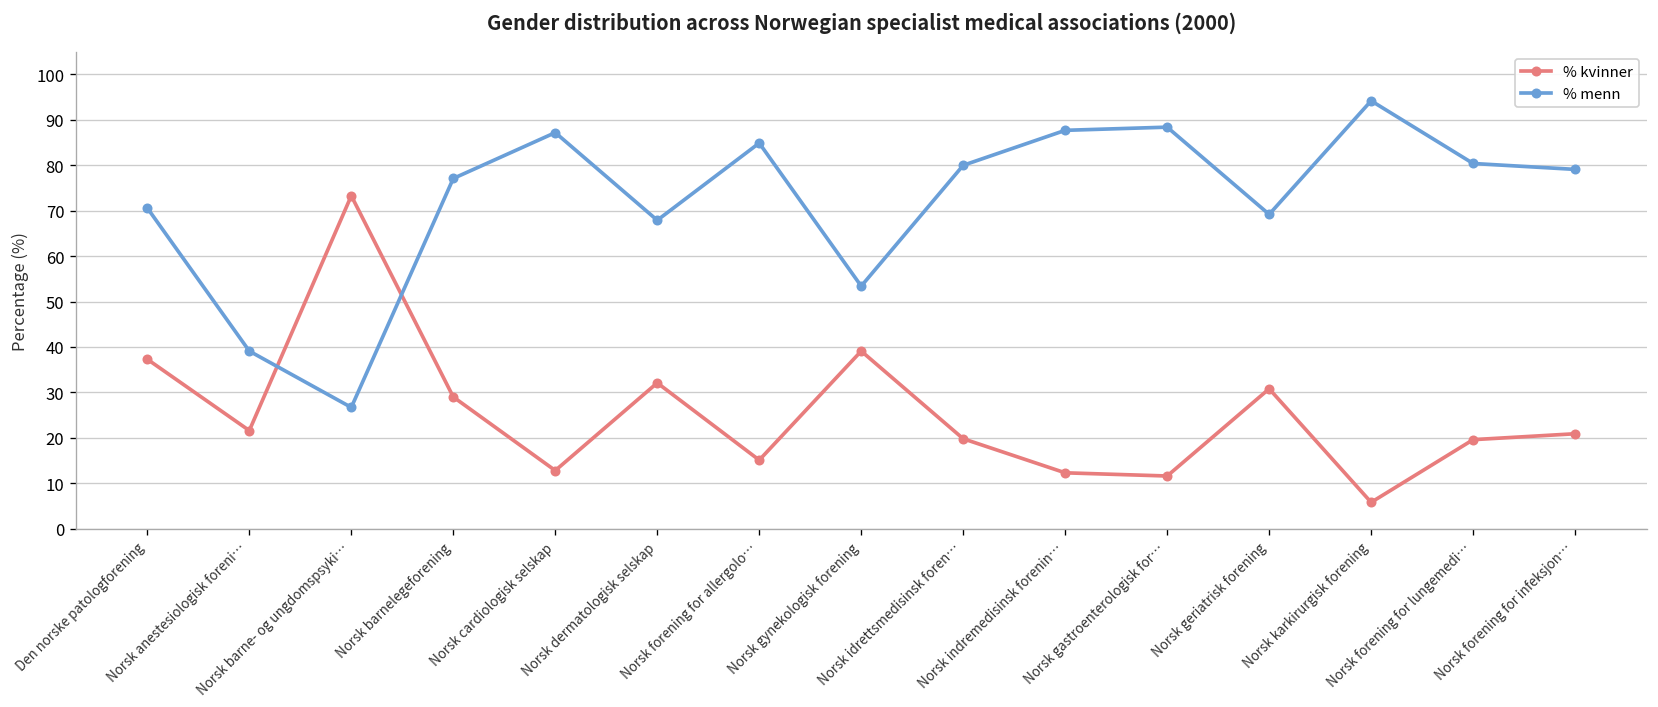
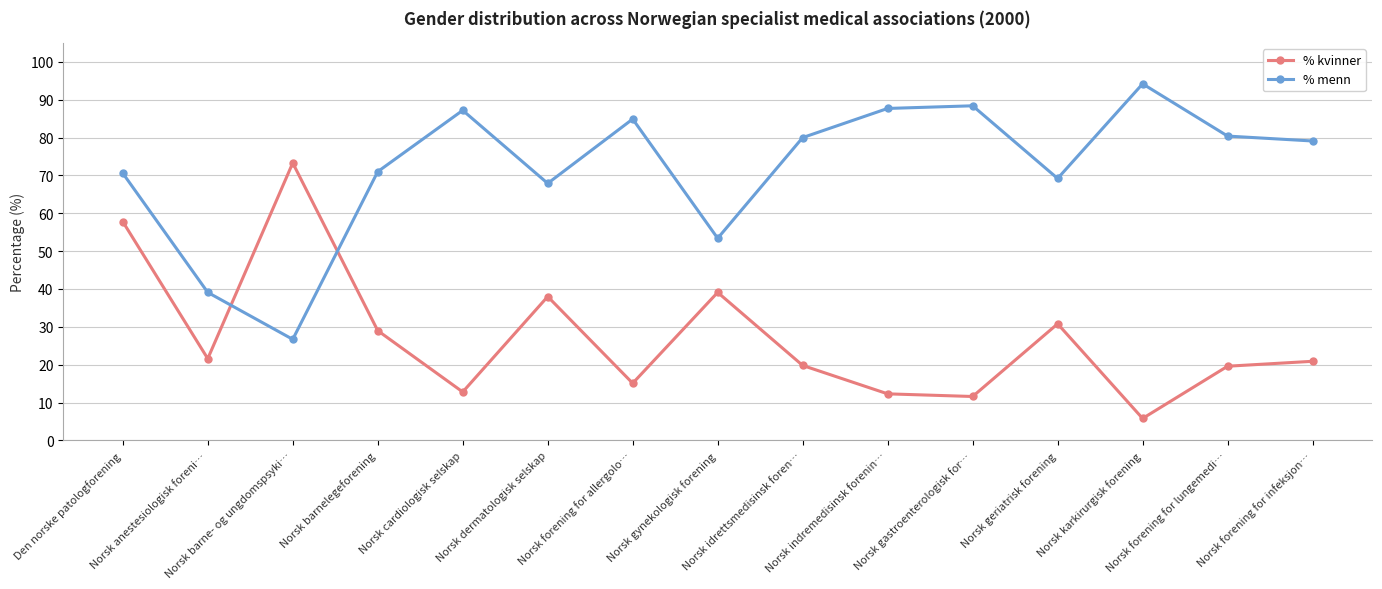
  {
    "% kvinner": {
-     "Den norske patologforening": 37,
+     "Den norske patologforening": 58,
      "Norsk anestesiologisk foreni…": 22,
      "Norsk barne- og ungdomspsyki…": 73,
      "Norsk barnelegeforening": 29,
      "Norsk cardiologisk selskap": 13,
-     "Norsk dermatologisk selskap": 32,
+     "Norsk dermatologisk selskap": 38,
      "Norsk forening for allergolo…": 15,
      "Norsk gynekologisk forening": 39,
      "Norsk idrettsmedisinsk foren…": 20,
      "Norsk indremedisinsk forenin…": 12,
      "Norsk gastroenterologisk for…": 12,
      "Norsk geriatrisk forening": 31,
      "Norsk karkirurgisk forening": 6,
      "Norsk forening for lungemedi…": 20,
      "Norsk forening for infeksjon…": 21
    },
    "% menn": {
      "Den norske patologforening": 71,
      "Norsk anestesiologisk foreni…": 39,
      "Norsk barne- og ungdomspsyki…": 27,
-     "Norsk barnelegeforening": 77,
+     "Norsk barnelegeforening": 71,
      "Norsk cardiologisk selskap": 87,
      "Norsk dermatologisk selskap": 68,
      "Norsk forening for allergolo…": 85,
      "Norsk gynekologisk forening": 53,
      "Norsk idrettsmedisinsk foren…": 80,
      "Norsk indremedisinsk forenin…": 88,
      "Norsk gastroenterologisk for…": 88,
      "Norsk geriatrisk forening": 69,
      "Norsk karkirurgisk forening": 94,
      "Norsk forening for lungemedi…": 80,
      "Norsk forening for infeksjon…": 79
    }
  }
